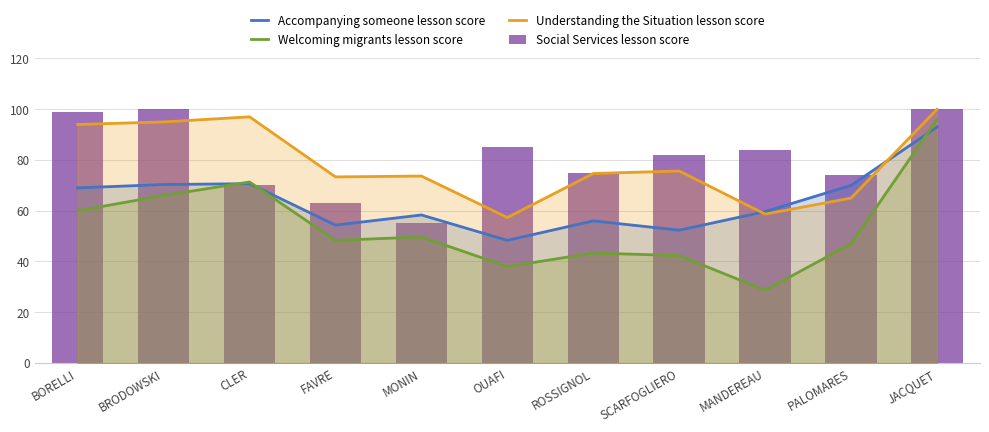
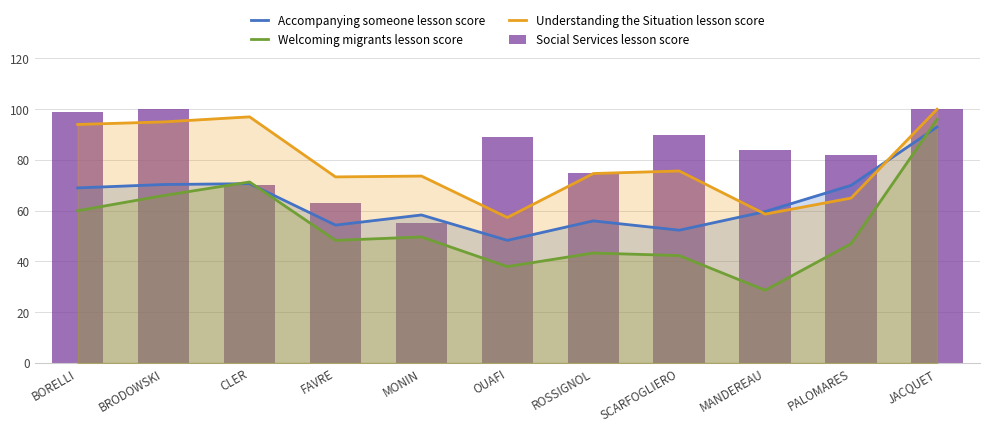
  {
    "Accompanying someone lesson score": {
      "BORELLI": 69,
      "BRODOWSKI": 70,
      "FAVRE": 54,
      "MONIN": 58,
      "OUAFI": 48,
      "ROSSIGNOL": 56,
      "SCARFOGLIERO": 52,
      "MANDEREAU": 60,
      "PALOMARES": 70,
      "JACQUET": 93
    },
    "Social Services lesson score": {
      "BORELLI": 99,
      "BRODOWSKI": 100,
      "CLER": 70,
      "FAVRE": 63,
      "MONIN": 55,
-     "OUAFI": 85,
+     "OUAFI": 89,
      "ROSSIGNOL": 75,
-     "SCARFOGLIERO": 82,
+     "SCARFOGLIERO": 90,
      "MANDEREAU": 84,
-     "PALOMARES": 74,
+     "PALOMARES": 82,
      "JACQUET": 100
    },
    "Welcoming migrants lesson score": {
      "BORELLI": 60,
      "BRODOWSKI": 66,
      "FAVRE": 48,
      "MONIN": 50,
      "OUAFI": 38,
      "ROSSIGNOL": 43,
      "SCARFOGLIERO": 42,
      "MANDEREAU": 29,
      "PALOMARES": 47,
      "JACQUET": 96
    },
    "Understanding the Situation lesson score": {
      "BORELLI": 94,
      "BRODOWSKI": 95,
      "CLER": 97,
      "FAVRE": 73,
      "MONIN": 74,
      "OUAFI": 57,
      "ROSSIGNOL": 75,
      "SCARFOGLIERO": 76,
      "MANDEREAU": 59,
      "PALOMARES": 65,
      "JACQUET": 100
    }
  }
